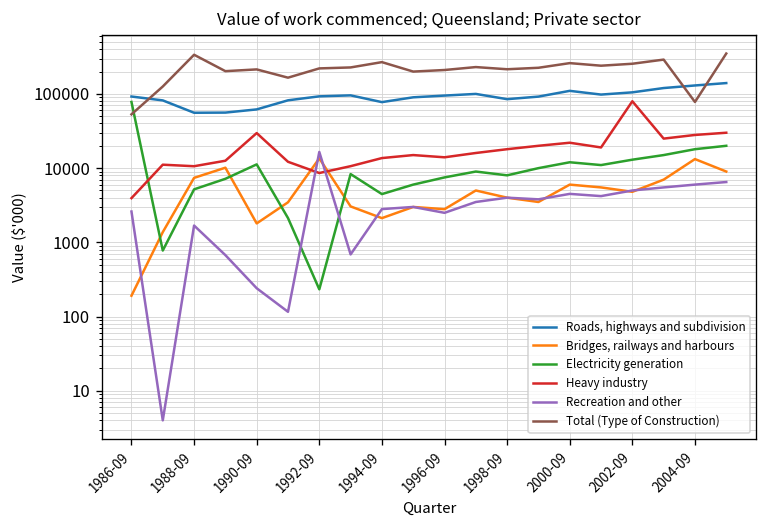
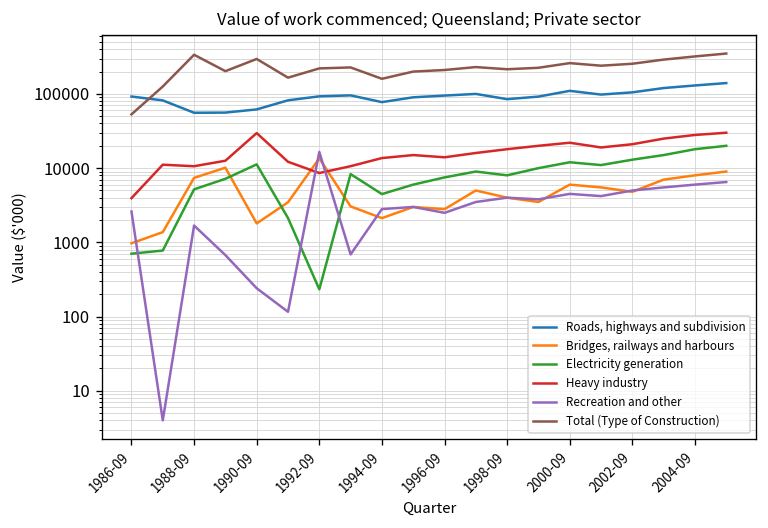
  {
    "Roads, highways and subdivision": {
      "1986-09": 90000,
      "1988-09": 60000,
      "1990-09": 60000,
      "1992-09": 90000,
      "1994-09": 80000,
      "1996-09": 100000,
      "1998-09": 90000,
      "2000-09": 110000,
      "2002-09": 110000,
      "2004-09": 130000
    },
    "Bridges, railways and harbours": {
-     "1986-09": 190,
+     "1986-09": 1000,
      "1988-09": 7000,
      "1990-09": 1800,
      "1992-09": 14000,
      "1994-09": 2100,
      "1996-09": 3000,
      "2000-09": 6000,
-     "2004-09": 13000
+     "2004-09": 8000
    },
    "Electricity generation": {
-     "1986-09": 80000,
+     "1986-09": 700,
      "1988-09": 5000,
      "1990-09": 11000,
      "1992-09": 230,
      "1994-09": 4000,
      "1996-09": 8000,
      "1998-09": 8000,
      "2000-09": 12000,
      "2002-09": 13000,
      "2004-09": 18000
    },
    "Heavy industry": {
      "1986-09": 4000,
      "1988-09": 11000,
      "1990-09": 30000,
      "1992-09": 9000,
      "1994-09": 14000,
      "1996-09": 14000,
      "1998-09": 18000,
      "2000-09": 22000,
-     "2002-09": 80000,
+     "2002-09": 21000,
      "2004-09": 30000
    },
    "Recreation and other": {
      "1986-09": 2600,
      "1988-09": 1700,
      "1990-09": 240,
      "1992-09": 17000,
      "1994-09": 3000,
      "1996-09": 2500,
      "2000-09": 5000,
      "2004-09": 6000
    },
    "Total (Type of Construction)": {
      "1986-09": 50000,
      "1988-09": 300000,
-     "1990-09": 210000,
+     "1990-09": 300000,
      "1992-09": 220000,
-     "1994-09": 270000,
+     "1994-09": 160000,
      "1996-09": 210000,
      "1998-09": 220000,
      "2000-09": 260000,
      "2002-09": 260000,
-     "2004-09": 80000
+     "2004-09": 300000
    }
  }
